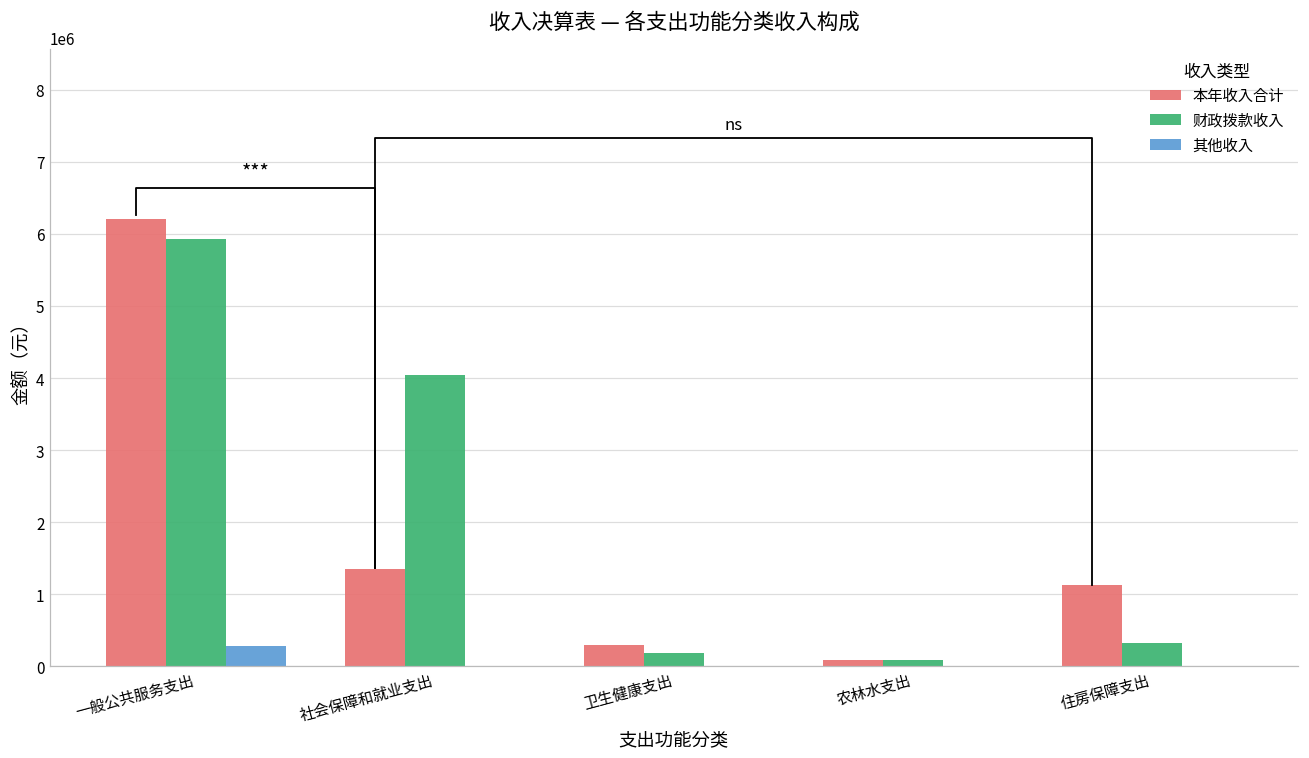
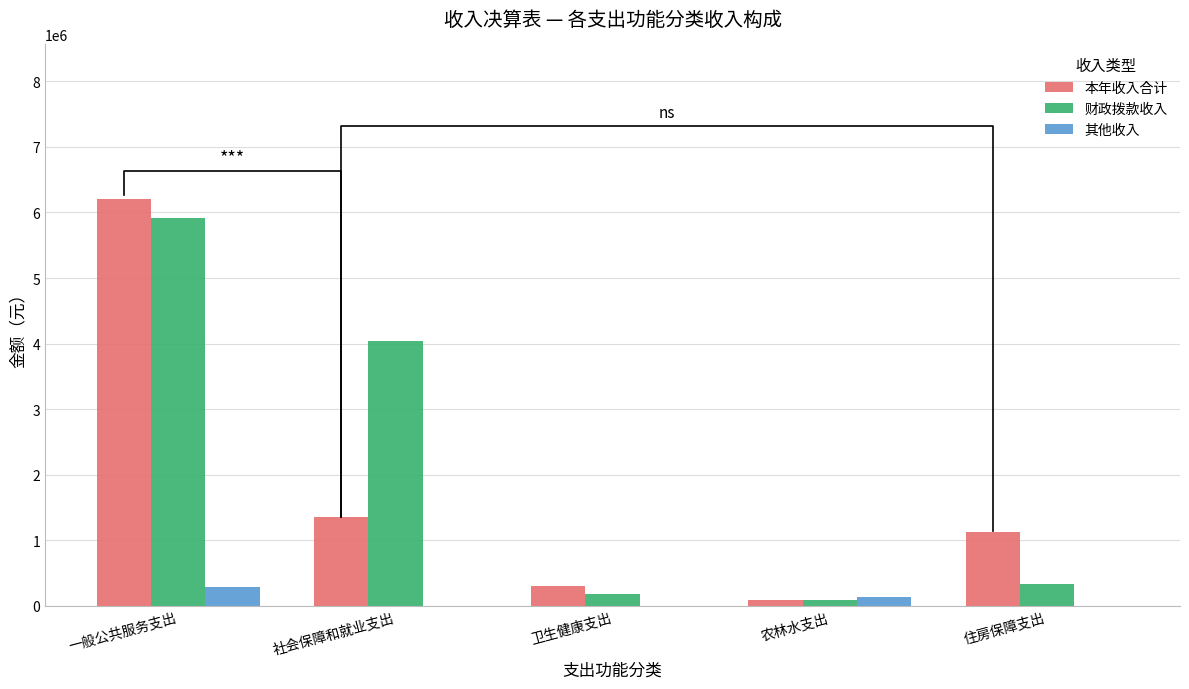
  {
    "本年收入合计": {
      "一般公共服务支出": 6200000,
      "社会保障和就业支出": 1300000,
      "卫生健康支出": 300000,
      "农林水支出": 100000,
      "住房保障支出": 1100000
    },
    "财政拨款收入": {
      "一般公共服务支出": 5900000,
      "社会保障和就业支出": 4000000,
      "卫生健康支出": 200000,
      "农林水支出": 100000,
      "住房保障支出": 300000
    },
    "其他收入": {
      "一般公共服务支出": 300000,
      "社会保障和就业支出": 0,
      "卫生健康支出": 0,
-     "农林水支出": 0,
+     "农林水支出": 100000,
      "住房保障支出": 0
    }
  }
